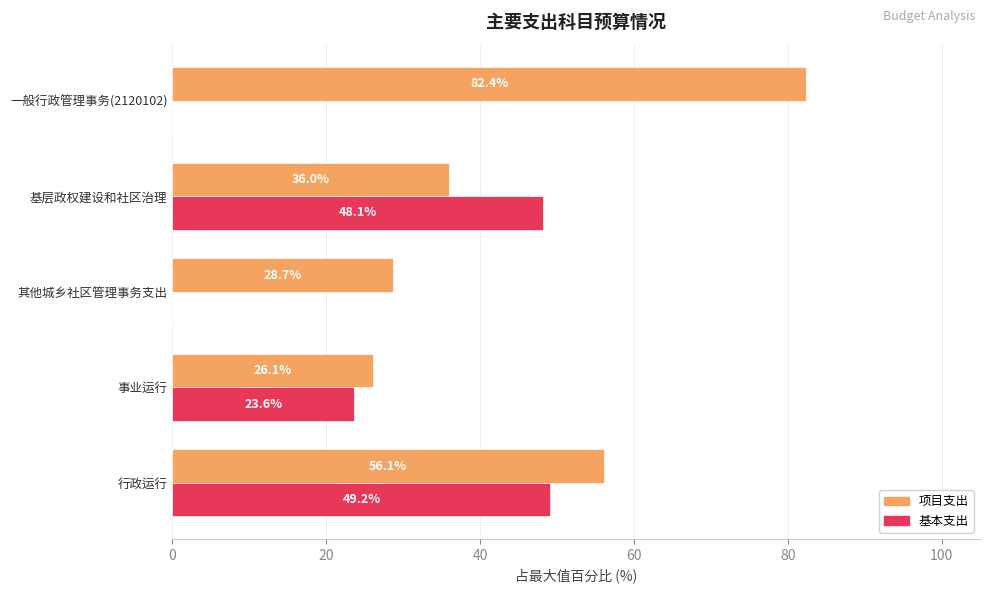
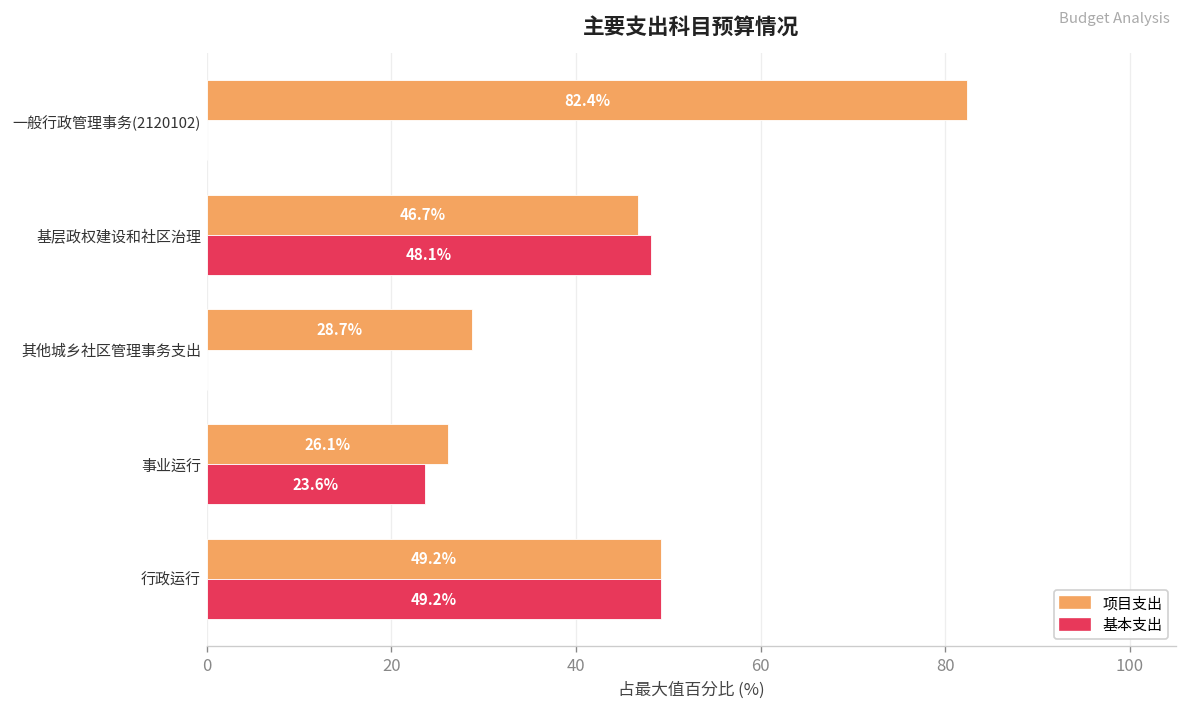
  {
    "项目支出": {
      "一般行政管理事务(2120102)": "82.4%",
-     "基层政权建设和社区治理": "36.0%",
+     "基层政权建设和社区治理": "46.7%",
      "其他城乡社区管理事务支出": "28.7%",
      "事业运行": "26.1%",
-     "行政运行": "56.1%"
+     "行政运行": "49.2%"
    },
    "基本支出": {
      "基层政权建设和社区治理": "48.1%",
      "事业运行": "23.6%",
      "行政运行": "49.2%"
    }
  }
